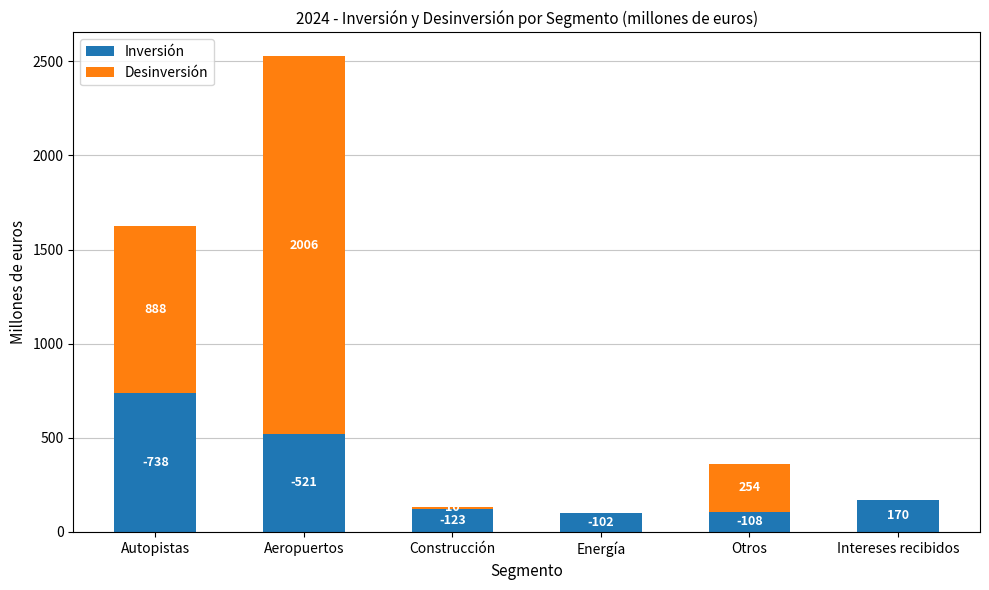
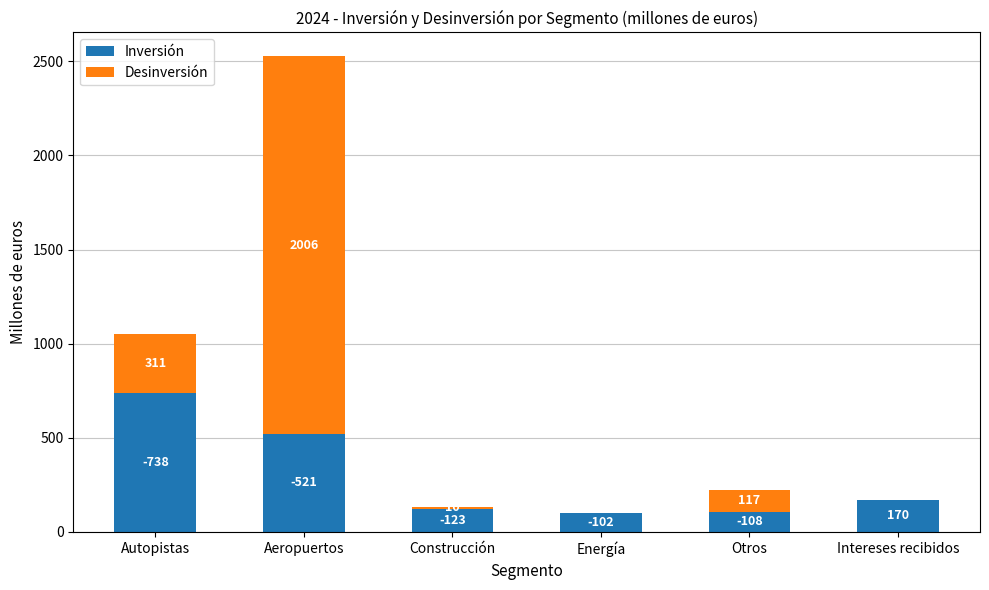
  {
    "Inversión": {
      "Intereses recibidos": 170
    },
    "Desinversión": {
-     "Autopistas": 888,
+     "Autopistas": 311,
      "Aeropuertos": 2006,
      "Construcción": 10,
-     "Otros": 254
+     "Otros": 117
    }
  }
